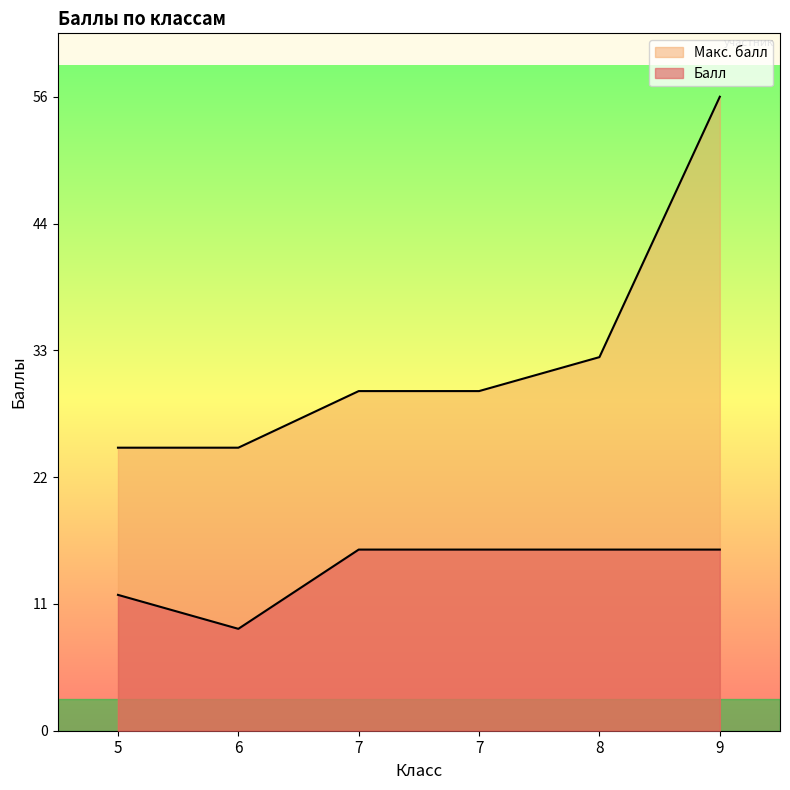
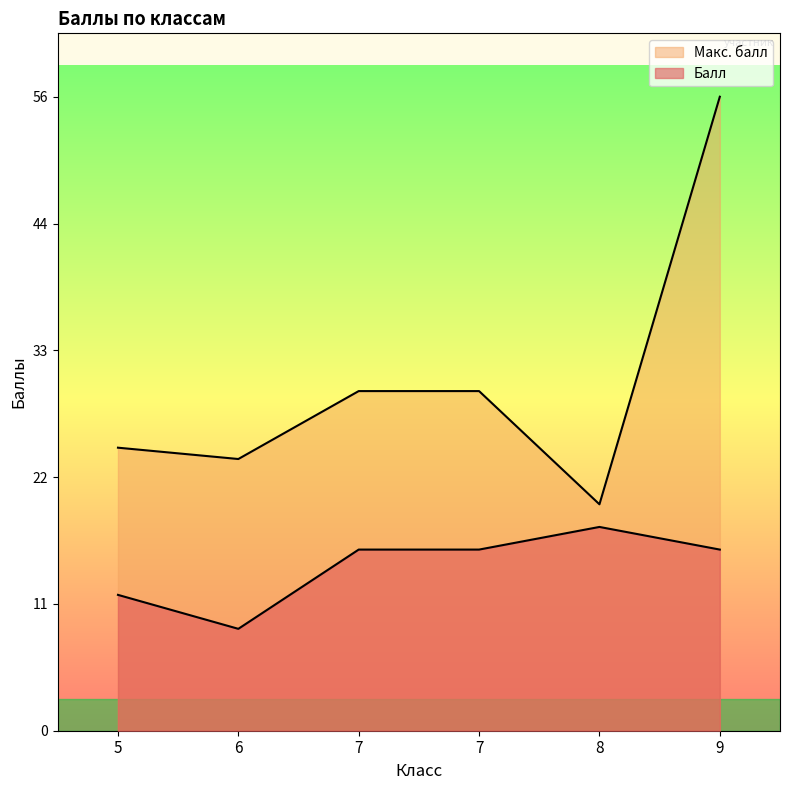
  {
    "Макс. балл": {
      "5": 25,
-     "6": 25,
-     "8": 33,
+     "6": 24,
+     "8": 20,
      "9": 56
    },
    "Балл": {
      "5": 12,
      "6": 9,
-     "8": 16,
+     "8": 18,
      "9": 16
    }
  }
